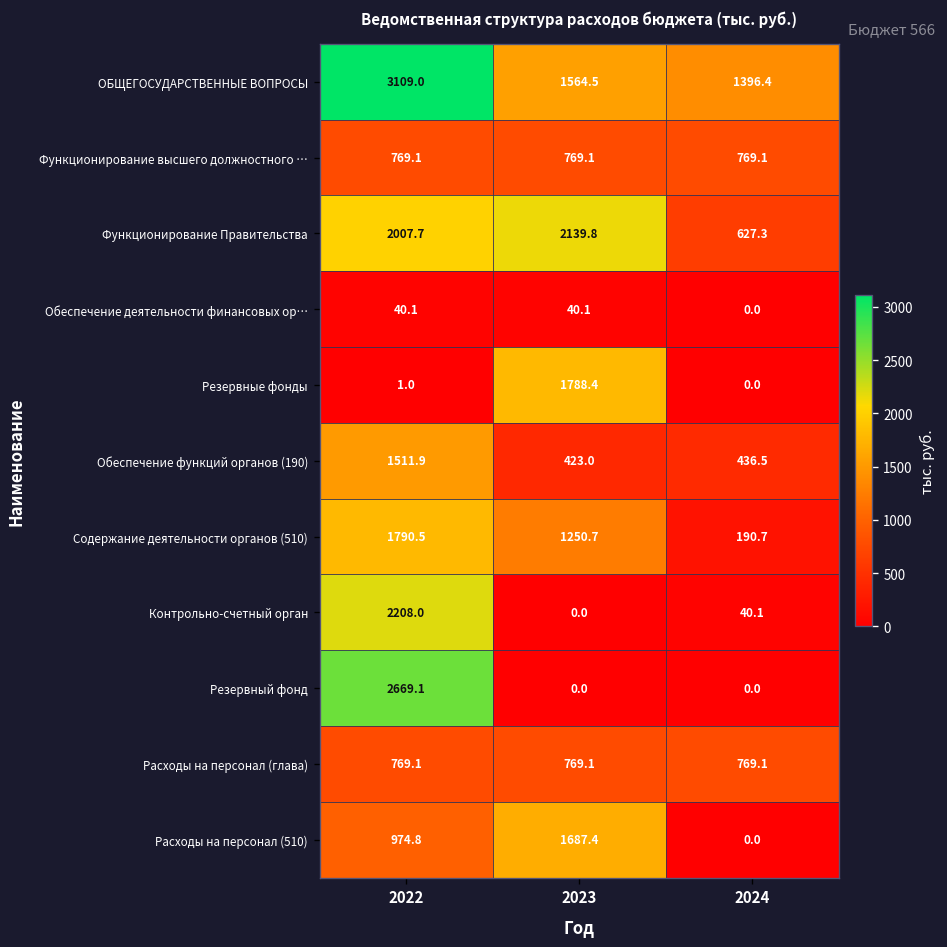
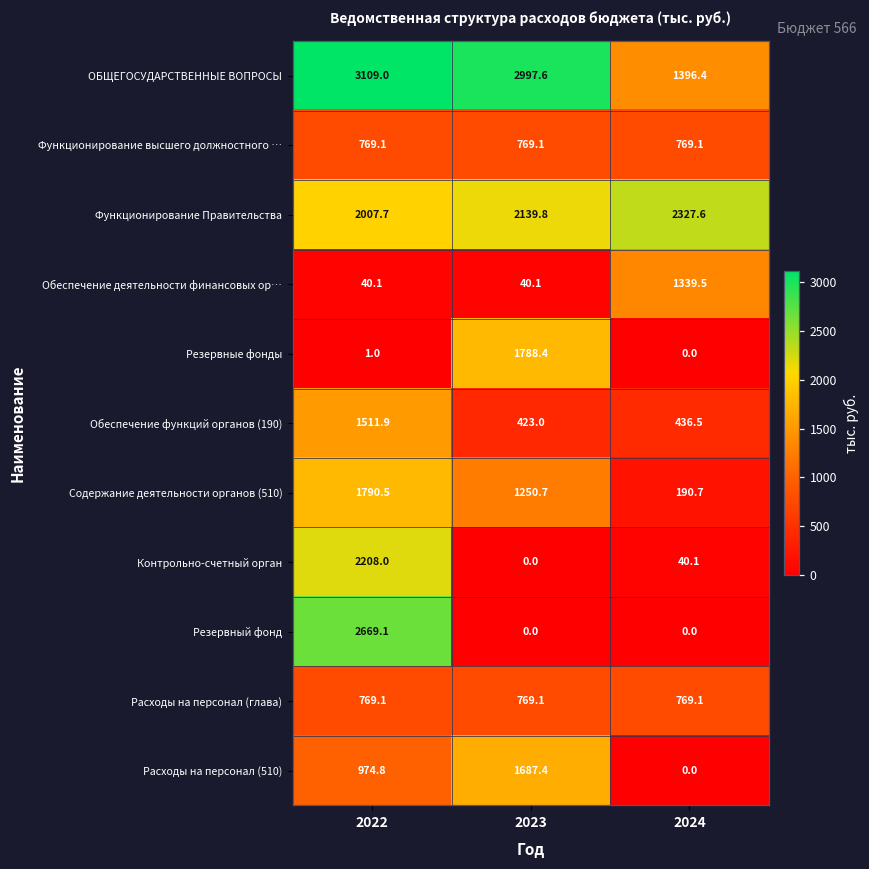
  {
    "ОБЩЕГОСУДАРСТВЕННЫЕ ВОПРОСЫ": {
      "2022": 3109.0,
-     "2023": 1564.5,
+     "2023": 2997.6,
      "2024": 1396.4
    },
    "Функционирование высшего должностного …": {
      "2022": 769.1,
      "2023": 769.1,
      "2024": 769.1
    },
    "Функционирование Правительства": {
      "2022": 2007.7,
      "2023": 2139.8,
-     "2024": 627.3
+     "2024": 2327.6
    },
    "Обеспечение деятельности финансовых ор…": {
      "2022": 40.1,
      "2023": 40.1,
-     "2024": 0.0
+     "2024": 1339.5
    },
    "Резервные фонды": {
      "2022": 1.0,
      "2023": 1788.4,
      "2024": 0.0
    },
    "Обеспечение функций органов (190)": {
      "2022": 1511.9,
      "2023": 423.0,
      "2024": 436.5
    },
    "Содержание деятельности органов (510)": {
      "2022": 1790.5,
      "2023": 1250.7,
      "2024": 190.7
    },
    "Контрольно-счетный орган": {
      "2022": 2208.0,
      "2023": 0.0,
      "2024": 40.1
    },
    "Резервный фонд": {
      "2022": 2669.1,
      "2023": 0.0,
      "2024": 0.0
    },
    "Расходы на персонал (глава)": {
      "2022": 769.1,
      "2023": 769.1,
      "2024": 769.1
    },
    "Расходы на персонал (510)": {
      "2022": 974.8,
      "2023": 1687.4,
      "2024": 0.0
    }
  }
